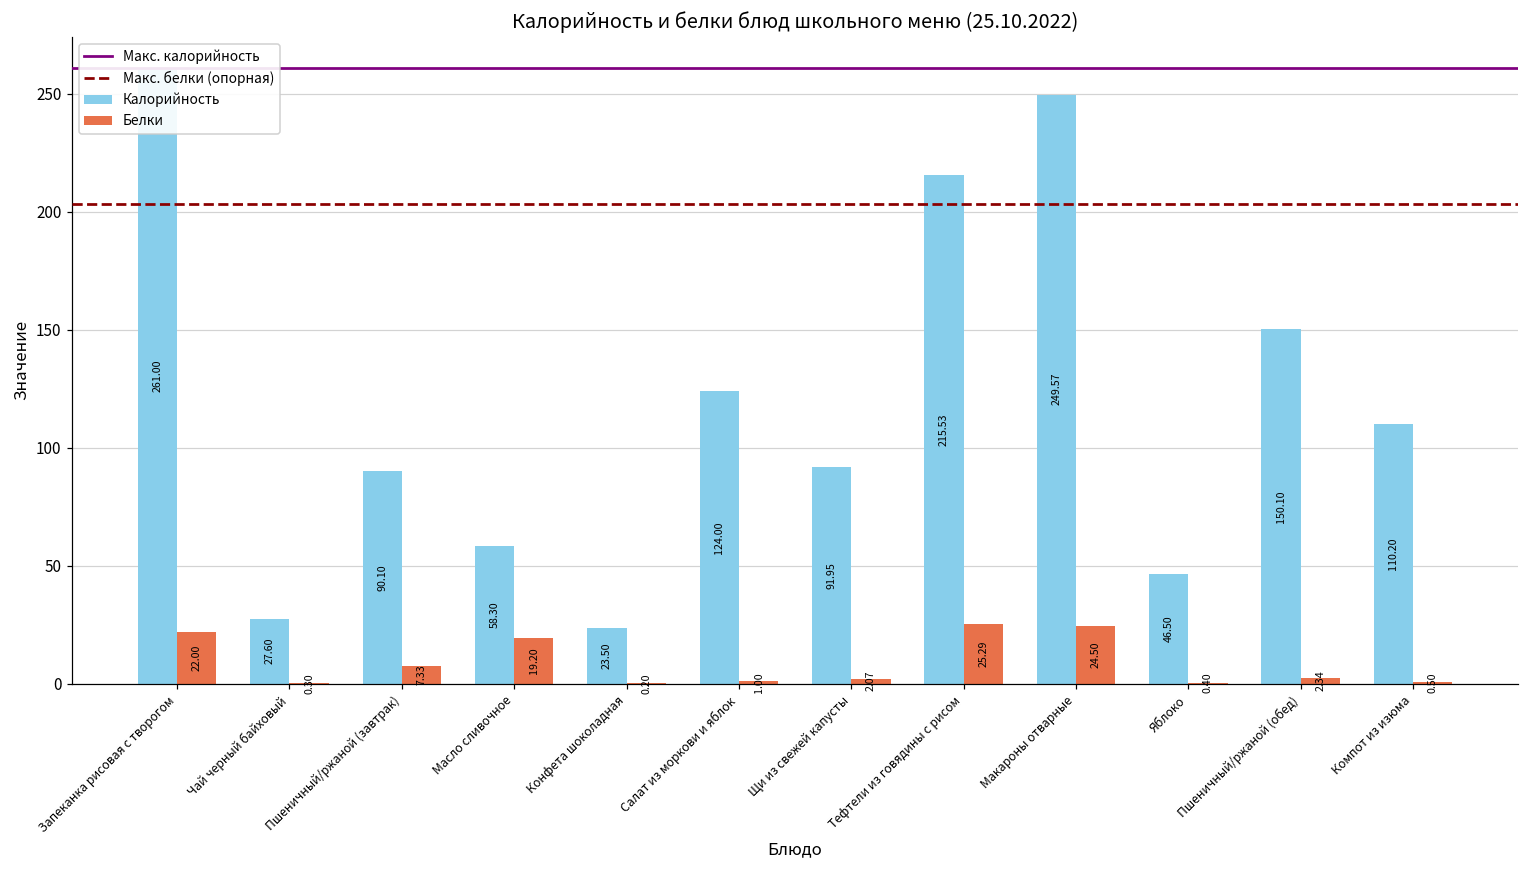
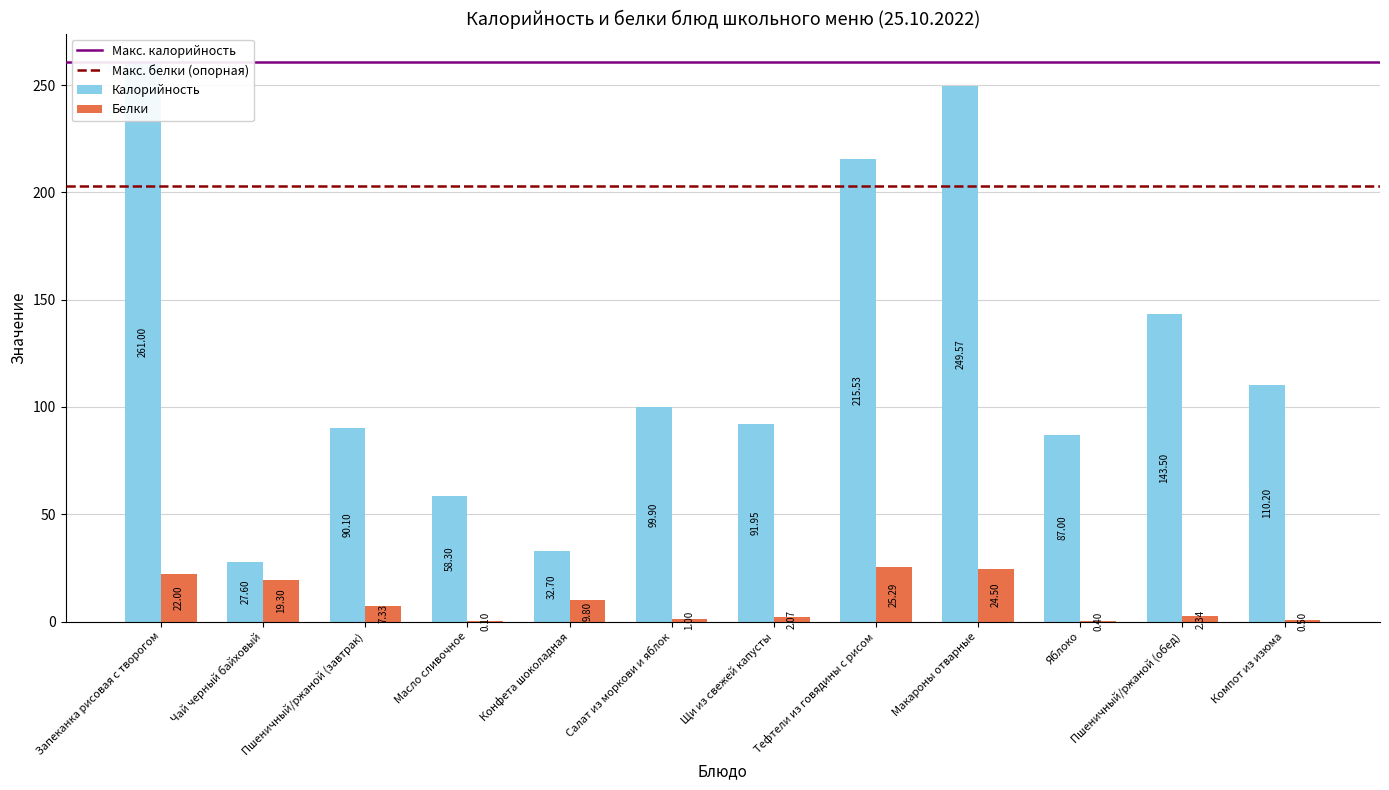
  {
    "Калорийность": {
      "Чай черный байховый": 27.60,
      "Пшеничный/ржаной (завтрак)": 90.10,
      "Масло сливочное": 58.30,
-     "Конфета шоколадная": 23.50,
-     "Салат из моркови и яблок": 124.00,
+     "Конфета шоколадная": 32.70,
+     "Салат из моркови и яблок": 99.90,
      "Щи из свежей капусты": 91.95,
      "Тефтели из говядины с рисом": 215.53,
      "Макароны отварные": 249.57,
-     "Яблоко": 46.50,
-     "Пшеничный/ржаной (обед)": 150.10,
+     "Яблоко": 87.00,
+     "Пшеничный/ржаной (обед)": 143.50,
      "Компот из изюма": 110.20
    },
    "Белки": {
      "Запеканка рисовая с творогом": 22.00,
-     "Чай черный байховый": 0.30,
+     "Чай черный байховый": 19.30,
      "Пшеничный/ржаной (завтрак)": 7.33,
-     "Масло сливочное": 19.20,
-     "Конфета шоколадная": 0.20,
+     "Масло сливочное": 0.10,
+     "Конфета шоколадная": 9.80,
      "Салат из моркови и яблок": 1.00,
      "Щи из свежей капусты": 2.07,
      "Тефтели из говядины с рисом": 25.29,
      "Макароны отварные": 24.50,
      "Яблоко": 0.40,
      "Пшеничный/ржаной (обед)": 2.34,
      "Компот из изюма": 0.50
    }
  }
